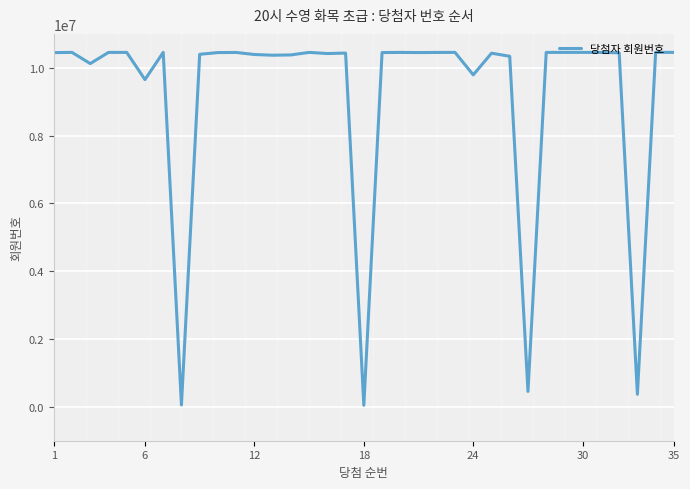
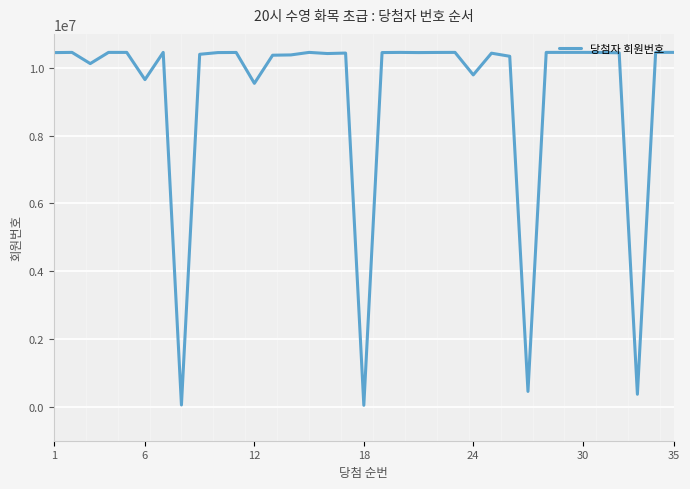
  {
    "당첨자 회원번호": {
-     "12": 10400000
+     "12": 9500000
    }
  }
